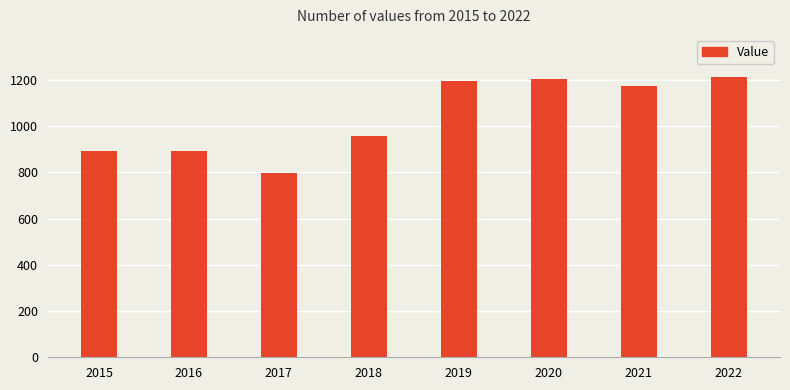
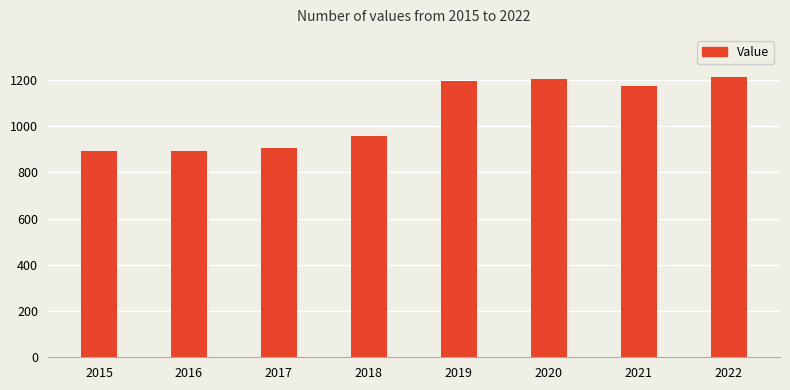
  {
    "2015": 890,
    "2016": 890,
-   "2017": 800,
+   "2017": 910,
    "2018": 960,
    "2019": 1200,
    "2020": 1200,
    "2021": 1170,
    "2022": 1210
  }
